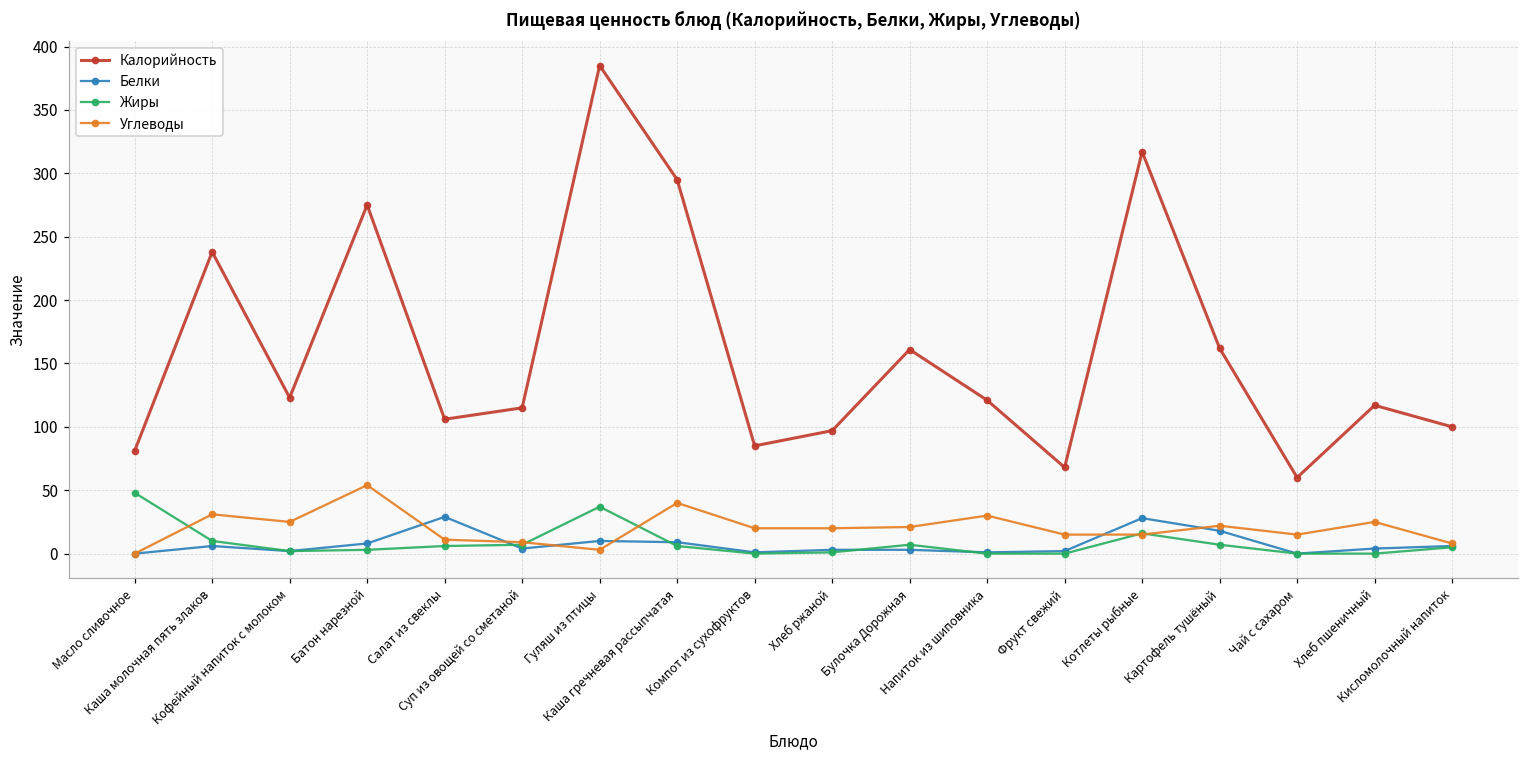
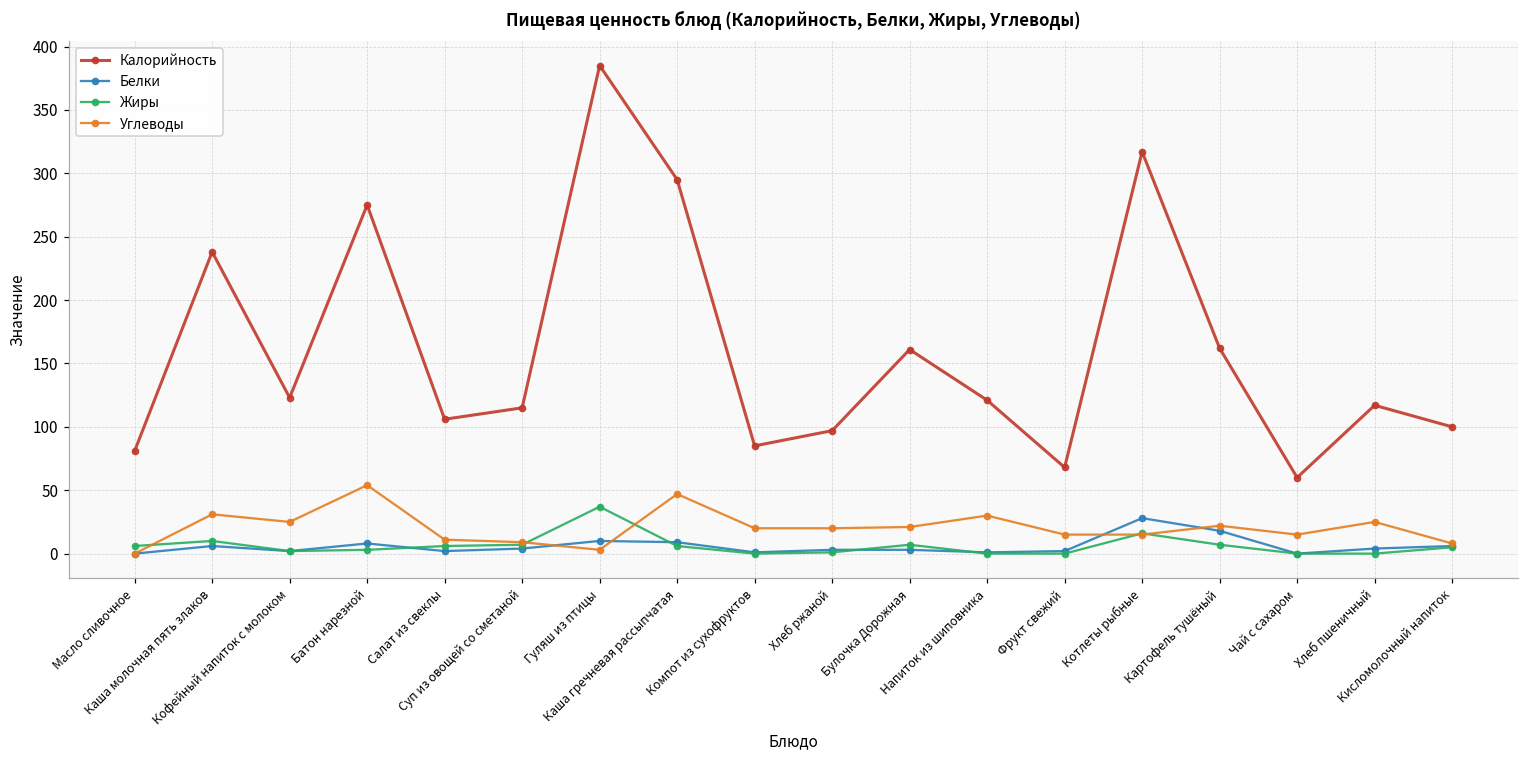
  {
    "Калорийность": {
      "Масло сливочное": 81,
      "Каша молочная пять злаков": 238,
      "Кофейный напиток с молоком": 123,
      "Батон нарезной": 275,
      "Салат из свеклы": 106,
      "Суп из овощей со сметаной": 115,
      "Гуляш из птицы": 385,
      "Каша гречневая рассыпчатая": 295,
      "Компот из сухофруктов": 85,
      "Хлеб ржаной": 97,
      "Булочка Дорожная": 161,
      "Напиток из шиповника": 121,
      "Фрукт свежий": 68,
      "Котлеты рыбные": 317,
      "Картофель тушёный": 162,
      "Чай с сахаром": 60,
      "Хлеб пшеничный": 117,
      "Кисломолочный напиток": 100
    },
    "Белки": {
      "Каша молочная пять злаков": 6,
      "Батон нарезной": 8,
-     "Салат из свеклы": 29,
+     "Салат из свеклы": 2,
      "Суп из овощей со сметаной": 4,
      "Гуляш из птицы": 10,
      "Каша гречневая рассыпчатая": 9,
      "Булочка Дорожная": 3,
      "Котлеты рыбные": 28,
      "Картофель тушёный": 18,
      "Хлеб пшеничный": 4
    },
    "Жиры": {
-     "Масло сливочное": 48,
+     "Масло сливочное": 6,
      "Каша молочная пять злаков": 10,
      "Батон нарезной": 3,
      "Салат из свеклы": 6,
      "Гуляш из птицы": 37,
      "Каша гречневая рассыпчатая": 6,
      "Булочка Дорожная": 7,
      "Картофель тушёный": 7,
      "Хлеб пшеничный": 0
    },
    "Углеводы": {
      "Каша молочная пять злаков": 31,
      "Кофейный напиток с молоком": 25,
      "Батон нарезной": 54,
      "Салат из свеклы": 11,
      "Гуляш из птицы": 3,
-     "Каша гречневая рассыпчатая": 40,
+     "Каша гречневая рассыпчатая": 47,
      "Компот из сухофруктов": 20,
      "Хлеб ржаной": 20,
      "Булочка Дорожная": 21,
      "Напиток из шиповника": 30,
      "Фрукт свежий": 15,
      "Картофель тушёный": 22,
      "Чай с сахаром": 15,
      "Хлеб пшеничный": 25
    }
  }
